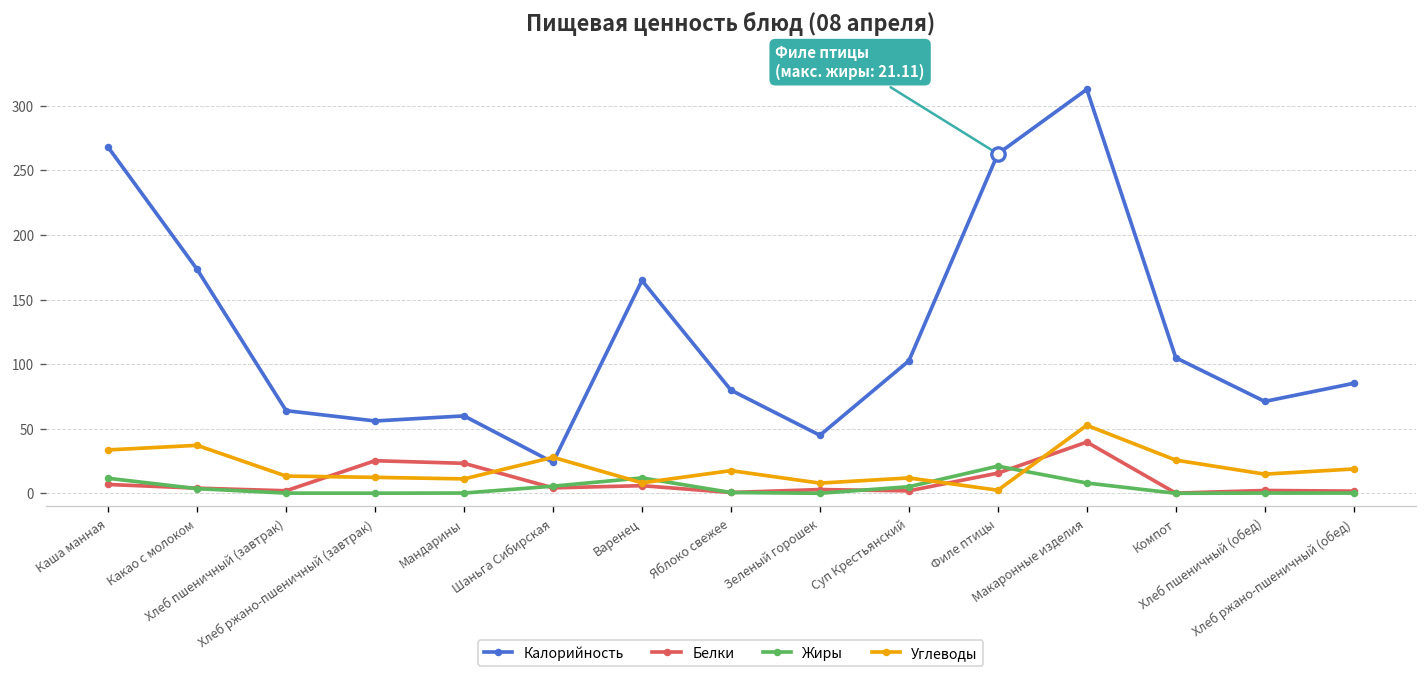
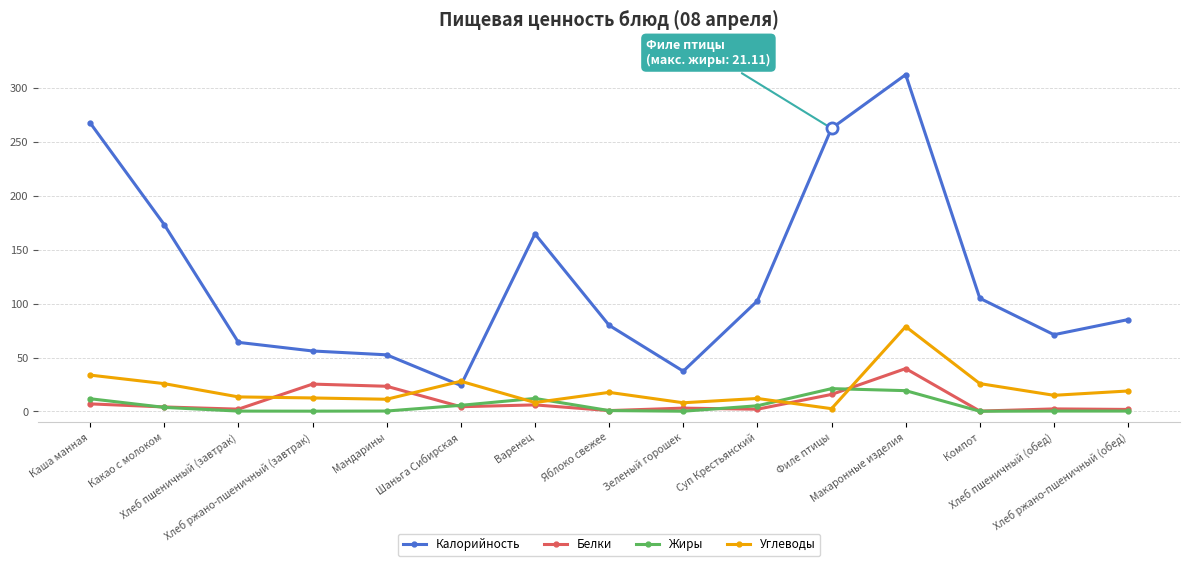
  {
    "Калорийность": {
      "Каша манная": 268,
      "Какао с молоком": 173,
      "Хлеб пшеничный (завтрак)": 64,
      "Хлеб ржано-пшеничный (завтрак)": 56,
-     "Мандарины": 60,
+     "Мандарины": 53,
      "Шаньга Сибирская": 24,
      "Варенец": 165,
      "Яблоко свежее": 80,
-     "Зеленый горошек": 45,
+     "Зеленый горошек": 37,
      "Суп Крестьянский": 103,
      "Макаронные изделия": 313,
      "Компот": 105,
      "Хлеб пшеничный (обед)": 71,
      "Хлеб ржано-пшеничный (обед)": 85
    },
    "Белки": {
      "Каша манная": 7,
      "Хлеб ржано-пшеничный (завтрак)": 25,
      "Мандарины": 23,
      "Зеленый горошек": 3,
      "Суп Крестьянский": 2,
      "Филе птицы": 16,
      "Макаронные изделия": 40
    },
    "Жиры": {
      "Каша манная": 12,
      "Хлеб ржано-пшеничный (завтрак)": 0,
      "Мандарины": 0,
      "Варенец": 12,
      "Зеленый горошек": 0,
      "Суп Крестьянский": 5,
      "Филе птицы": 21,
-     "Макаронные изделия": 8
+     "Макаронные изделия": 19
    },
    "Углеводы": {
      "Каша манная": 34,
-     "Какао с молоком": 37,
+     "Какао с молоком": 26,
      "Хлеб пшеничный (завтрак)": 13,
      "Хлеб ржано-пшеничный (завтрак)": 12,
      "Мандарины": 11,
      "Шаньга Сибирская": 28,
      "Яблоко свежее": 18,
      "Зеленый горошек": 8,
      "Суп Крестьянский": 12,
      "Филе птицы": 2,
-     "Макаронные изделия": 53,
+     "Макаронные изделия": 79,
      "Компот": 26,
      "Хлеб пшеничный (обед)": 15,
      "Хлеб ржано-пшеничный (обед)": 19
    }
  }
